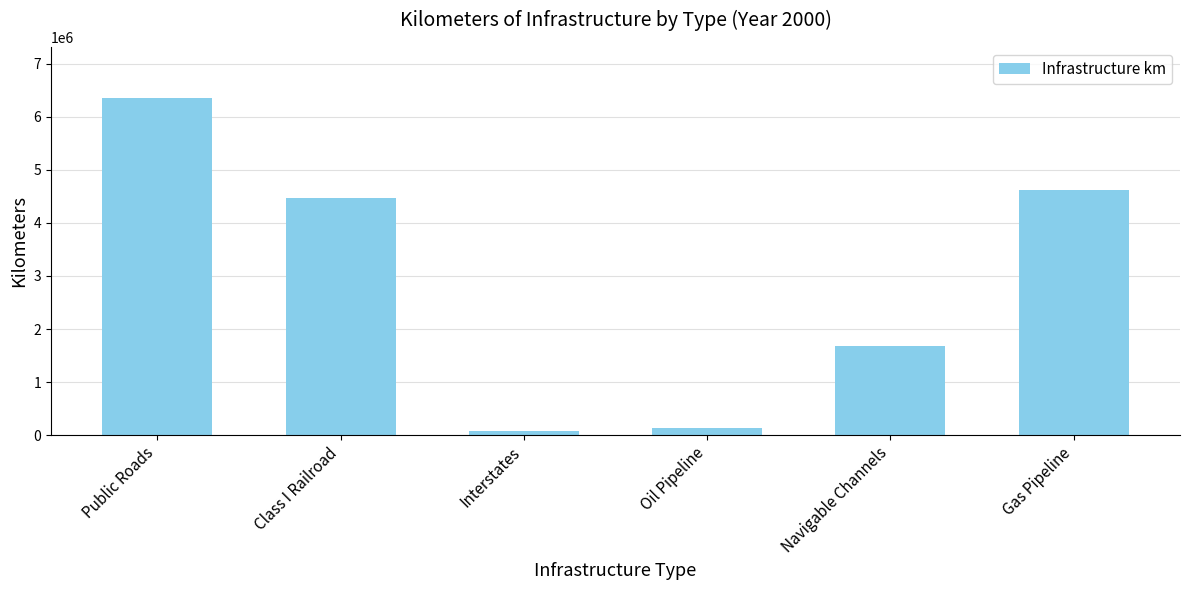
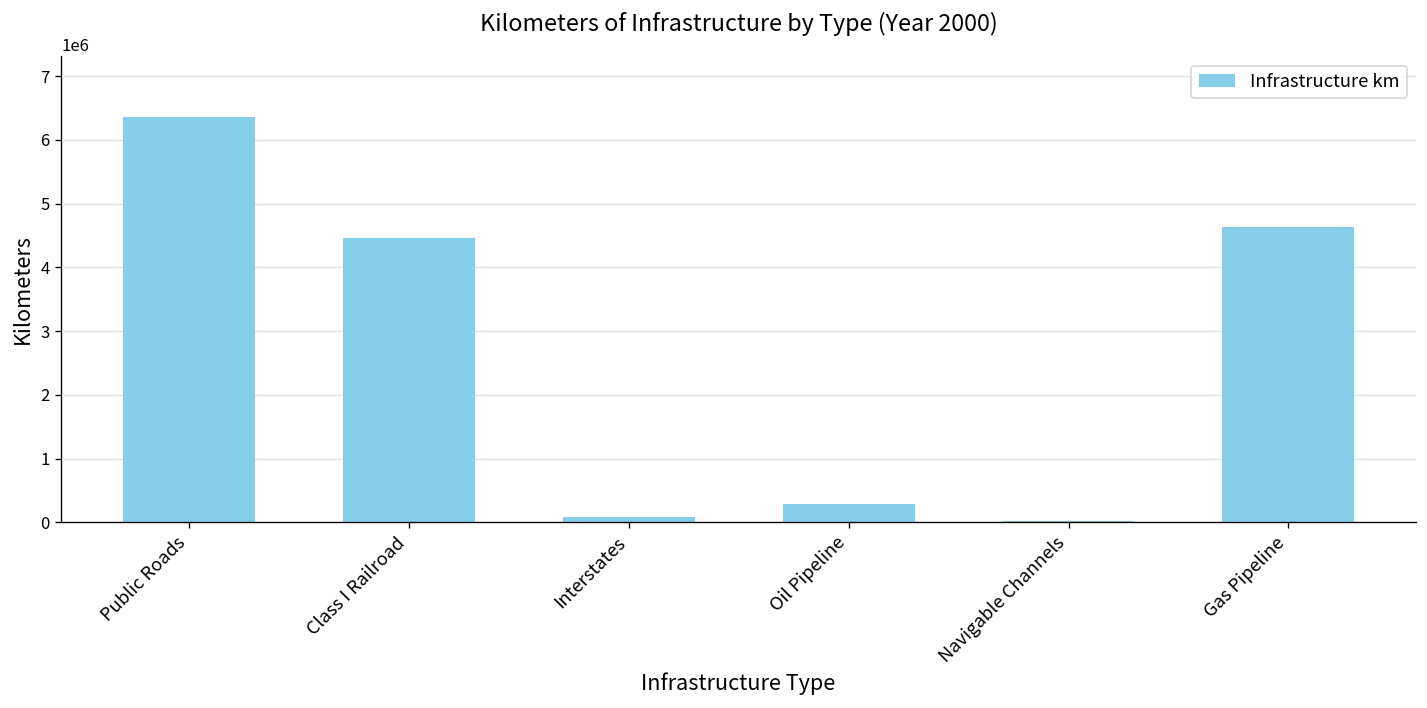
  {
    "Public Roads": 6400000,
    "Class I Railroad": 4500000,
    "Interstates": 100000,
-   "Oil Pipeline": 100000,
-   "Navigable Channels": 1700000,
+   "Oil Pipeline": 300000,
+   "Navigable Channels": 0,
    "Gas Pipeline": 4600000
  }
